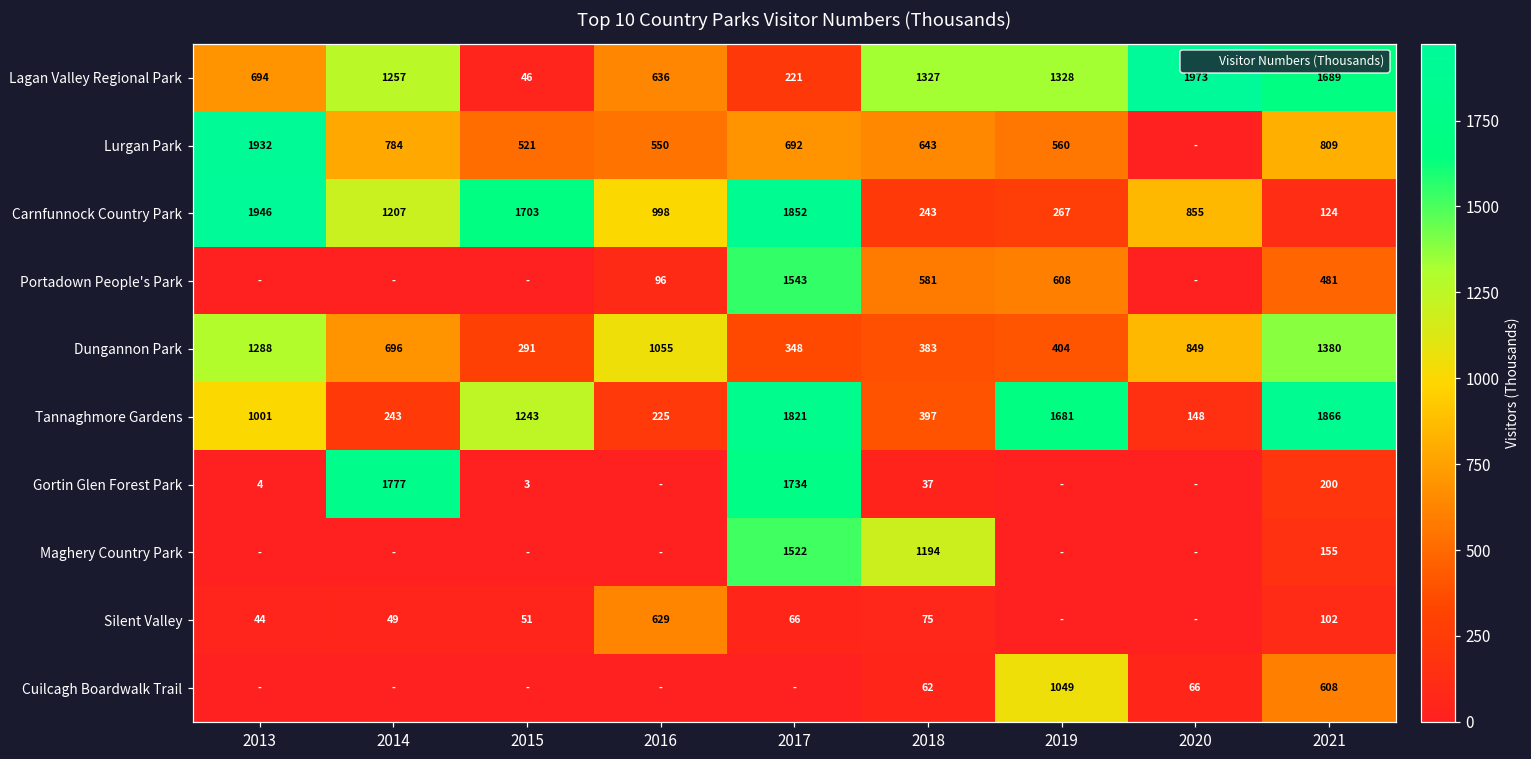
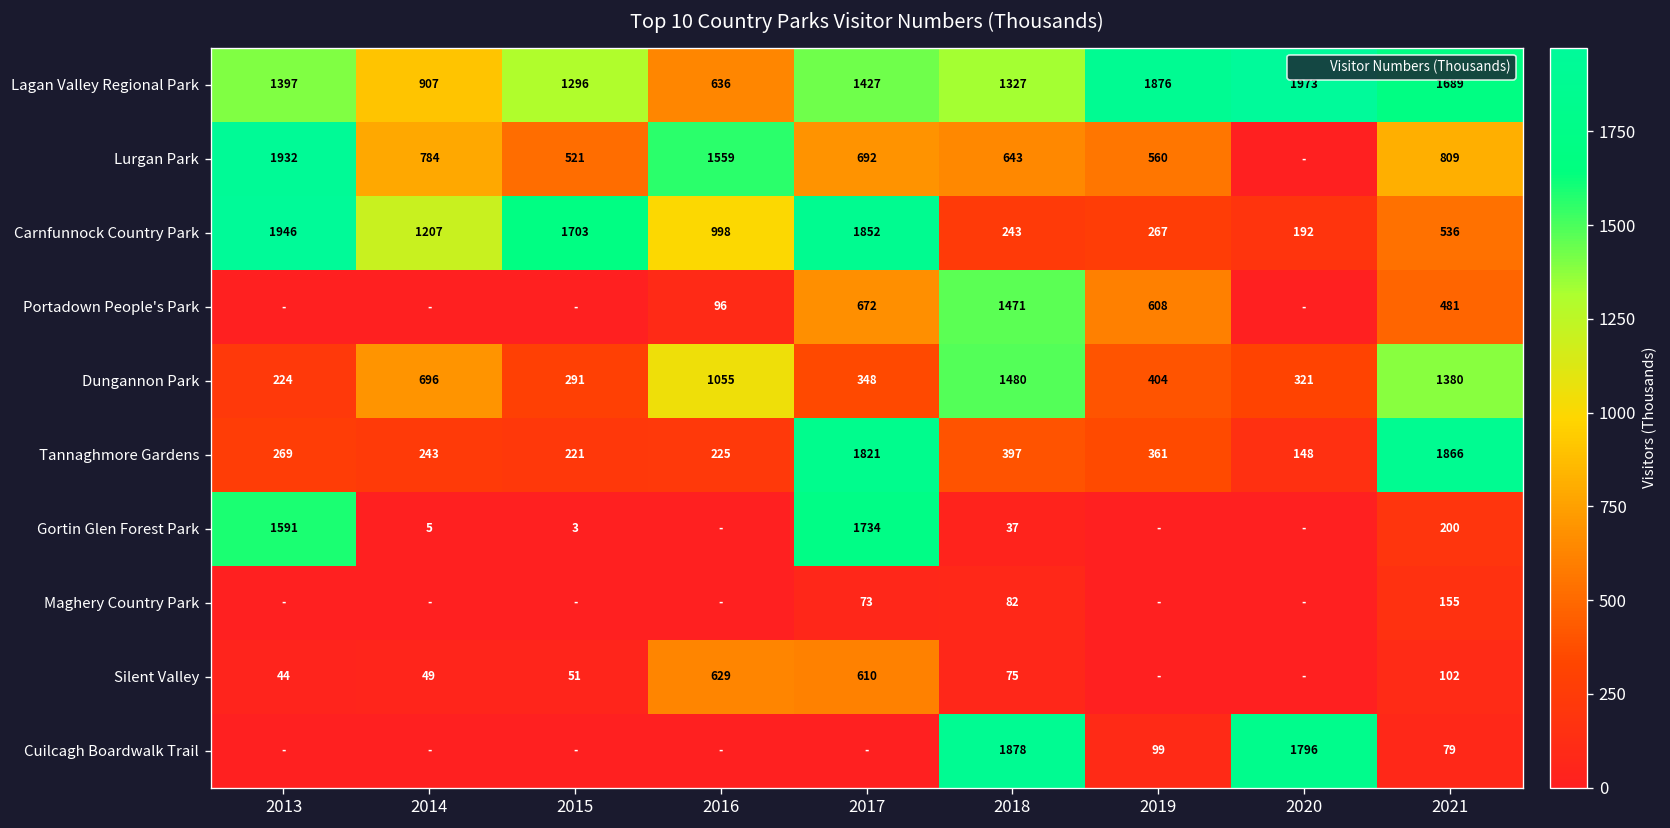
  {
    "Lagan Valley Regional Park": {
-     "2013": 694,
-     "2014": 1257,
-     "2015": 46,
+     "2013": 1397,
+     "2014": 907,
+     "2015": 1296,
      "2016": 636,
-     "2017": 221,
+     "2017": 1427,
      "2018": 1327,
-     "2019": 1328,
+     "2019": 1876,
      "2020": 1973,
      "2021": 1689
    },
    "Lurgan Park": {
      "2013": 1932,
      "2014": 784,
      "2015": 521,
-     "2016": 550,
+     "2016": 1559,
      "2017": 692,
      "2018": 643,
      "2019": 560,
      "2021": 809
    },
    "Carnfunnock Country Park": {
      "2013": 1946,
      "2014": 1207,
      "2015": 1703,
      "2016": 998,
      "2017": 1852,
      "2018": 243,
      "2019": 267,
-     "2020": 855,
-     "2021": 124
+     "2020": 192,
+     "2021": 536
    },
    "Portadown People's Park": {
      "2016": 96,
-     "2017": 1543,
-     "2018": 581,
+     "2017": 672,
+     "2018": 1471,
      "2019": 608,
      "2021": 481
    },
    "Dungannon Park": {
-     "2013": 1288,
+     "2013": 224,
      "2014": 696,
      "2015": 291,
      "2016": 1055,
      "2017": 348,
-     "2018": 383,
+     "2018": 1480,
      "2019": 404,
-     "2020": 849,
+     "2020": 321,
      "2021": 1380
    },
    "Tannaghmore Gardens": {
-     "2013": 1001,
+     "2013": 269,
      "2014": 243,
-     "2015": 1243,
+     "2015": 221,
      "2016": 225,
      "2017": 1821,
      "2018": 397,
-     "2019": 1681,
+     "2019": 361,
      "2020": 148,
      "2021": 1866
    },
    "Gortin Glen Forest Park": {
-     "2013": 4,
-     "2014": 1777,
+     "2013": 1591,
+     "2014": 5,
      "2015": 3,
      "2017": 1734,
      "2018": 37,
      "2021": 200
    },
    "Maghery Country Park": {
-     "2017": 1522,
-     "2018": 1194,
+     "2017": 73,
+     "2018": 82,
      "2021": 155
    },
    "Silent Valley": {
      "2013": 44,
      "2014": 49,
      "2015": 51,
      "2016": 629,
-     "2017": 66,
+     "2017": 610,
      "2018": 75,
      "2021": 102
    },
    "Cuilcagh Boardwalk Trail": {
-     "2018": 62,
-     "2019": 1049,
-     "2020": 66,
-     "2021": 608
+     "2018": 1878,
+     "2019": 99,
+     "2020": 1796,
+     "2021": 79
    }
  }
